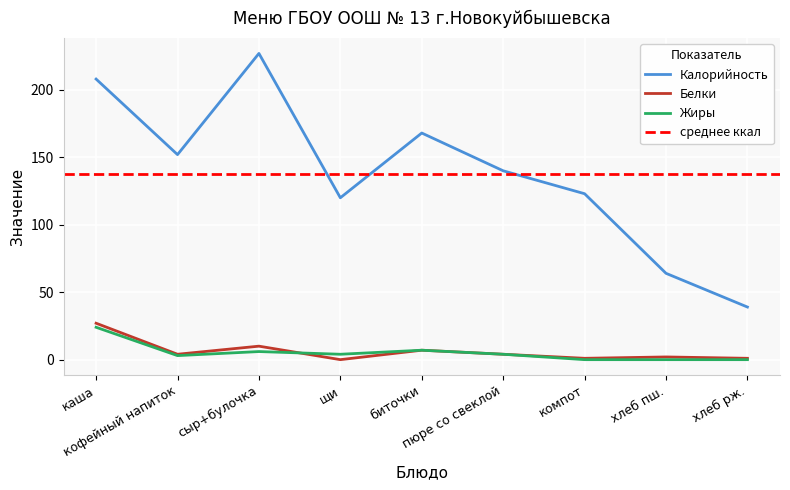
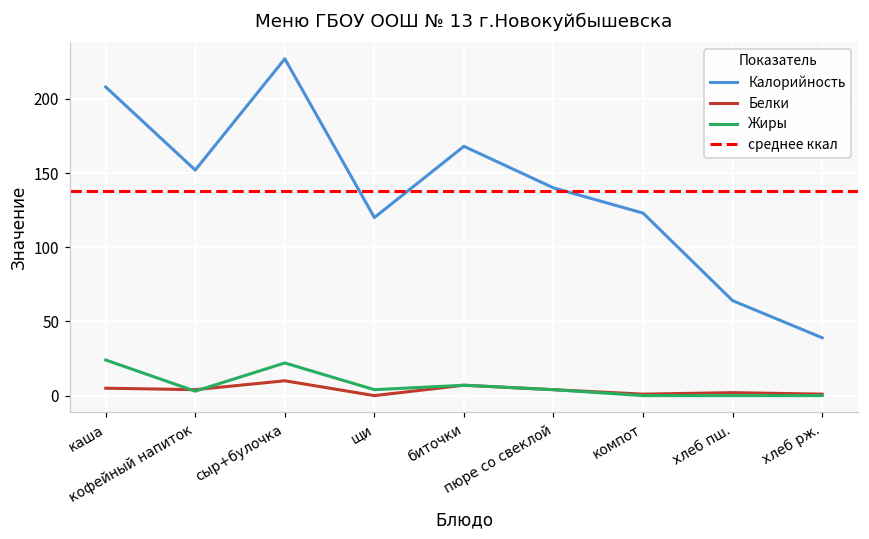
  {
    "Калорийность": {
      "каша": 208,
      "кофейный напиток": 152,
      "сыр+булочка": 227,
      "щи": 120,
      "биточки": 168,
      "пюре со свеклой": 140,
      "компот": 123,
      "хлеб пш.": 64,
      "хлеб рж.": 39
    },
    "Белки": {
-     "каша": 27,
+     "каша": 5,
      "сыр+булочка": 10,
      "щи": 0,
      "хлеб пш.": 2
    },
    "Жиры": {
      "каша": 24,
-     "сыр+булочка": 6,
+     "сыр+булочка": 22,
      "щи": 4,
      "хлеб пш.": 0
    }
  }
